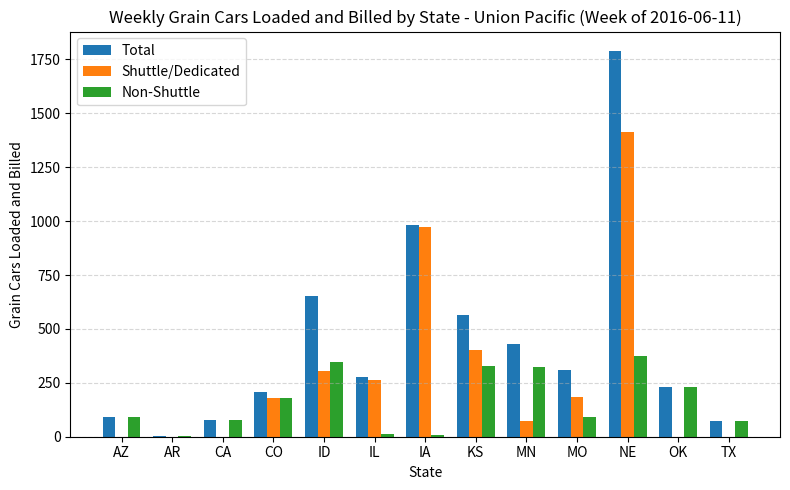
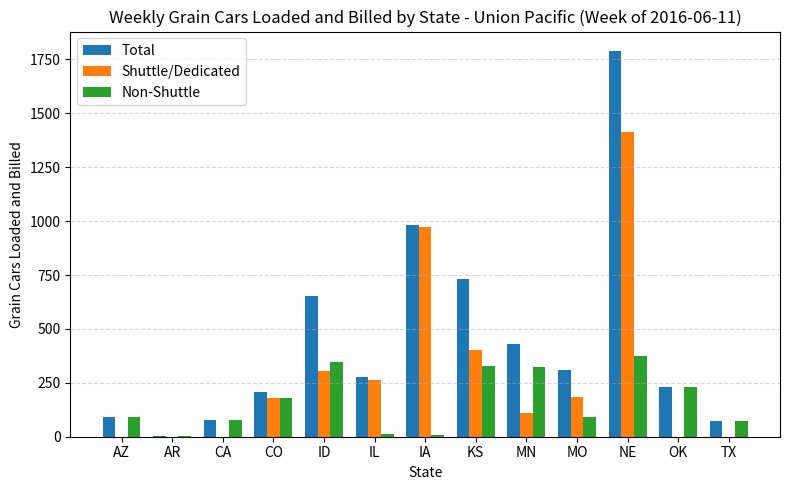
  {
    "Total": {
      "AZ": 90,
      "CA": 80,
      "CO": 210,
      "ID": 650,
      "IL": 280,
      "IA": 980,
-     "KS": 560,
+     "KS": 730,
      "MN": 430,
      "MO": 310,
      "NE": 1790,
      "OK": 230,
      "TX": 70
    },
    "Shuttle/Dedicated": {
      "AZ": 0,
      "AR": 0,
      "CA": 0,
      "CO": 180,
      "ID": 310,
      "IL": 260,
      "IA": 970,
      "KS": 400,
-     "MN": 70,
+     "MN": 110,
      "MO": 180,
      "NE": 1420,
      "OK": 0,
      "TX": 0
    },
    "Non-Shuttle": {
      "AZ": 90,
      "CA": 80,
      "CO": 180,
      "ID": 350,
      "IL": 10,
      "KS": 330,
      "MN": 320,
      "MO": 90,
      "NE": 380,
      "OK": 230,
      "TX": 70
    }
  }
